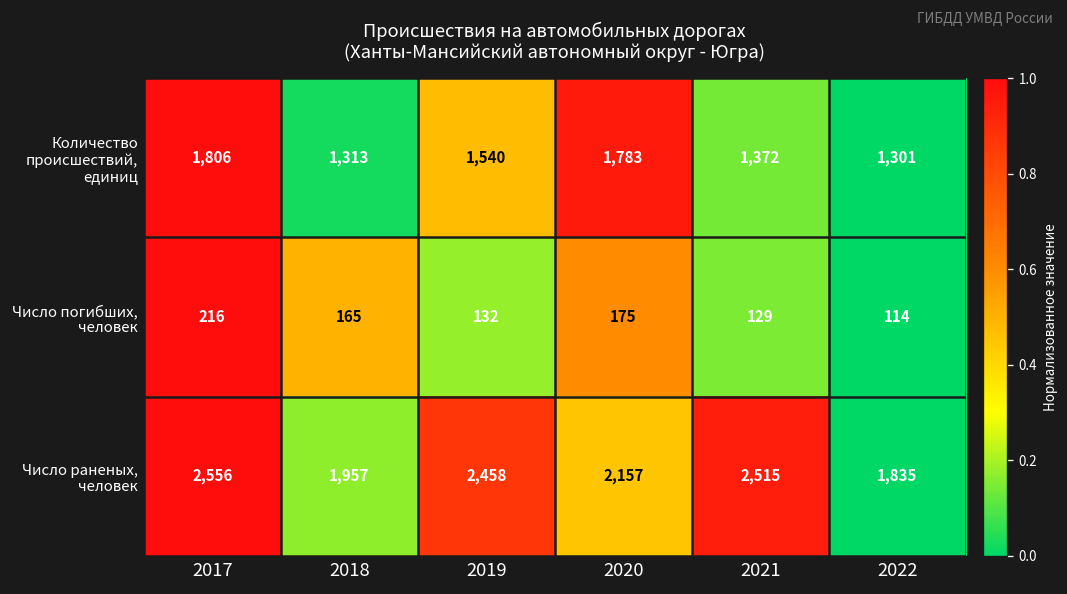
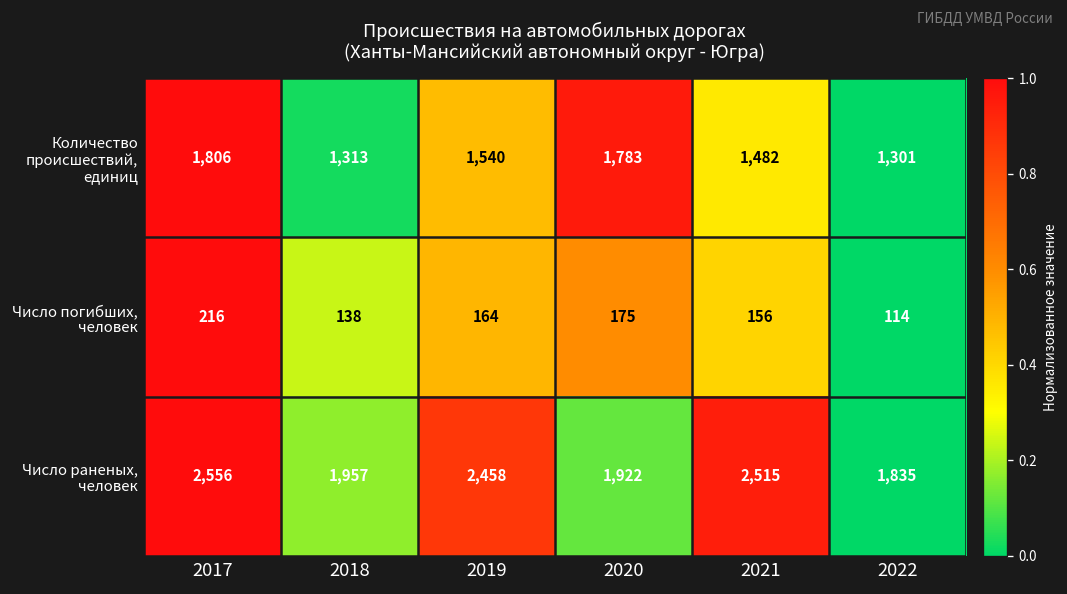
  {
    "Количество происшествий, единиц": {
      "2017": "1,806",
      "2018": "1,313",
      "2019": "1,540",
      "2020": "1,783",
-     "2021": "1,372",
+     "2021": "1,482",
      "2022": "1,301"
    },
    "Число погибших, человек": {
      "2017": "216",
-     "2018": "165",
-     "2019": "132",
+     "2018": "138",
+     "2019": "164",
      "2020": "175",
-     "2021": "129",
+     "2021": "156",
      "2022": "114"
    },
    "Число раненых, человек": {
      "2017": "2,556",
      "2018": "1,957",
      "2019": "2,458",
-     "2020": "2,157",
+     "2020": "1,922",
      "2021": "2,515",
      "2022": "1,835"
    }
  }
